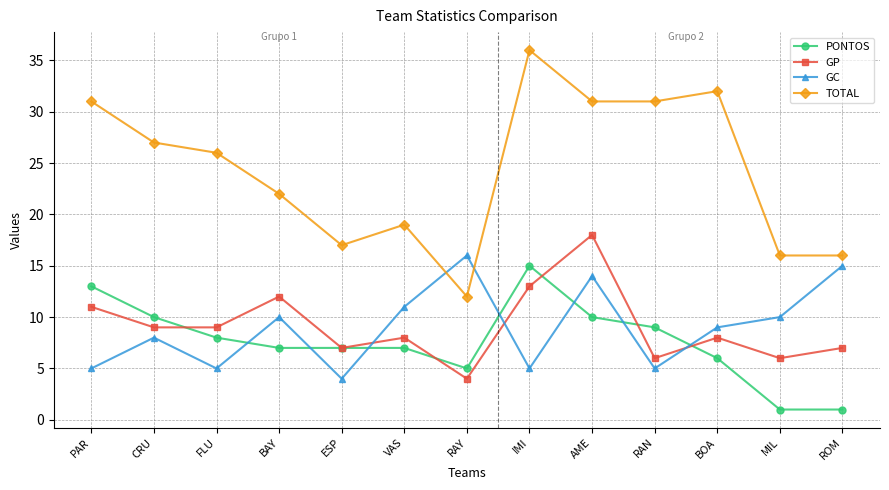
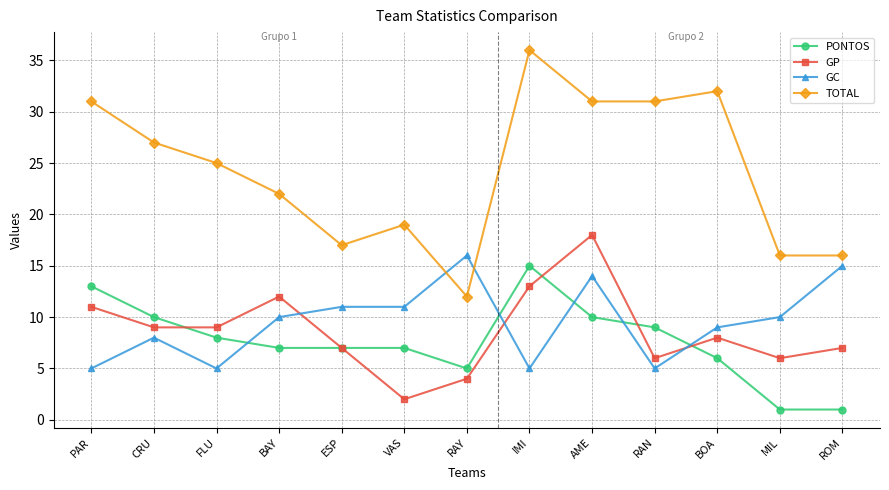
  {
    "PONTOS": {
      "PAR": 13,
      "CRU": 10,
      "FLU": 8,
      "BAY": 7,
      "VAS": 7,
      "RAY": 5,
      "IMI": 15,
      "AME": 10,
      "RAN": 9,
      "BOA": 6,
      "MIL": 1,
      "ROM": 1
    },
    "GP": {
      "PAR": 11,
      "CRU": 9,
      "FLU": 9,
      "BAY": 12,
-     "VAS": 8,
+     "VAS": 2,
      "RAY": 4,
      "IMI": 13,
      "AME": 18,
      "RAN": 6,
      "BOA": 8,
      "MIL": 6,
      "ROM": 7
    },
    "GC": {
      "PAR": 5,
      "CRU": 8,
      "FLU": 5,
      "BAY": 10,
-     "ESP": 4,
+     "ESP": 11,
      "VAS": 11,
      "RAY": 16,
      "IMI": 5,
      "AME": 14,
      "RAN": 5,
      "BOA": 9,
      "MIL": 10,
      "ROM": 15
    },
    "TOTAL": {
      "PAR": 31,
      "CRU": 27,
-     "FLU": 26,
+     "FLU": 25,
      "BAY": 22,
      "ESP": 17,
      "VAS": 19,
      "RAY": 12,
      "IMI": 36,
      "AME": 31,
      "RAN": 31,
      "BOA": 32,
      "MIL": 16,
      "ROM": 16
    }
  }
